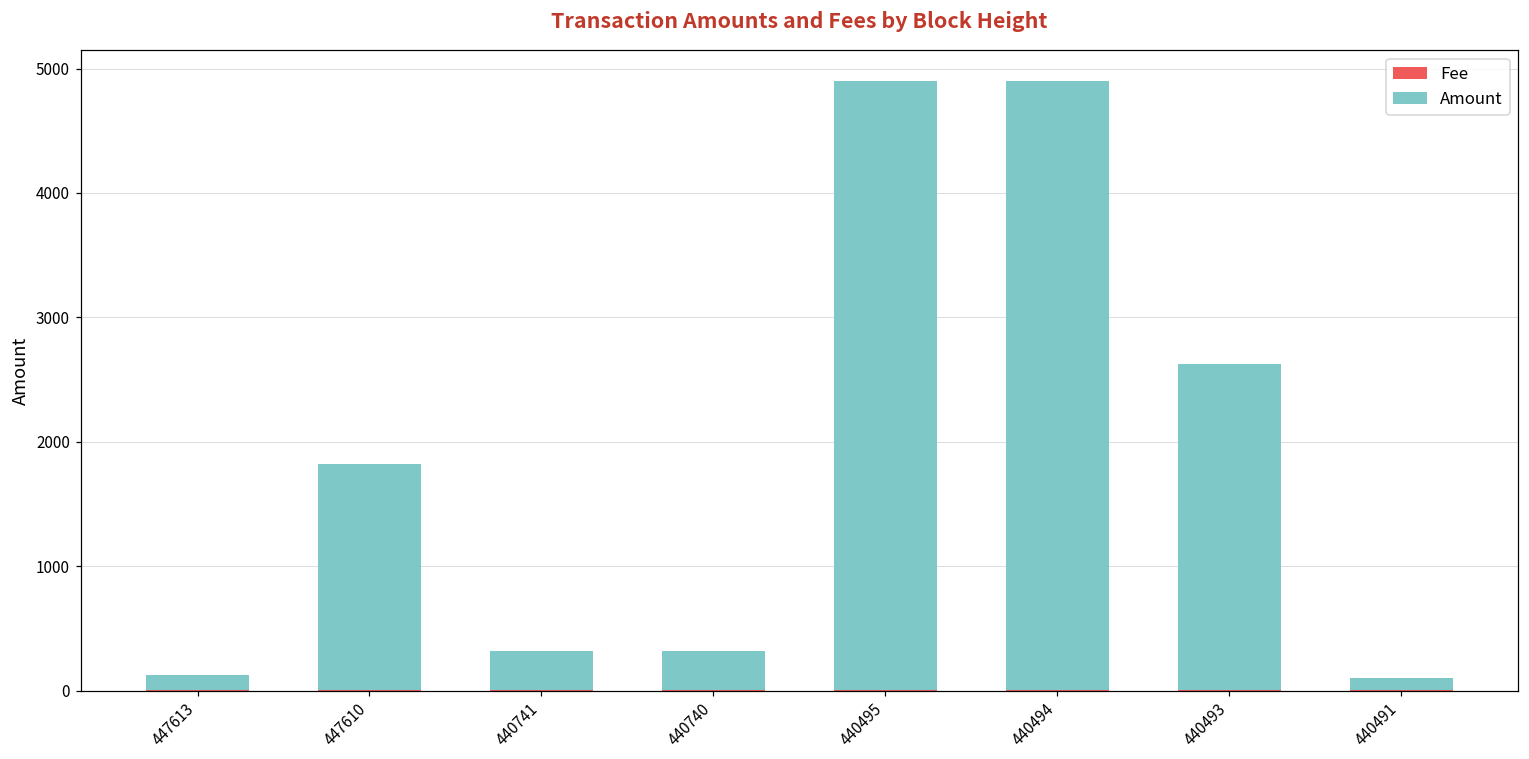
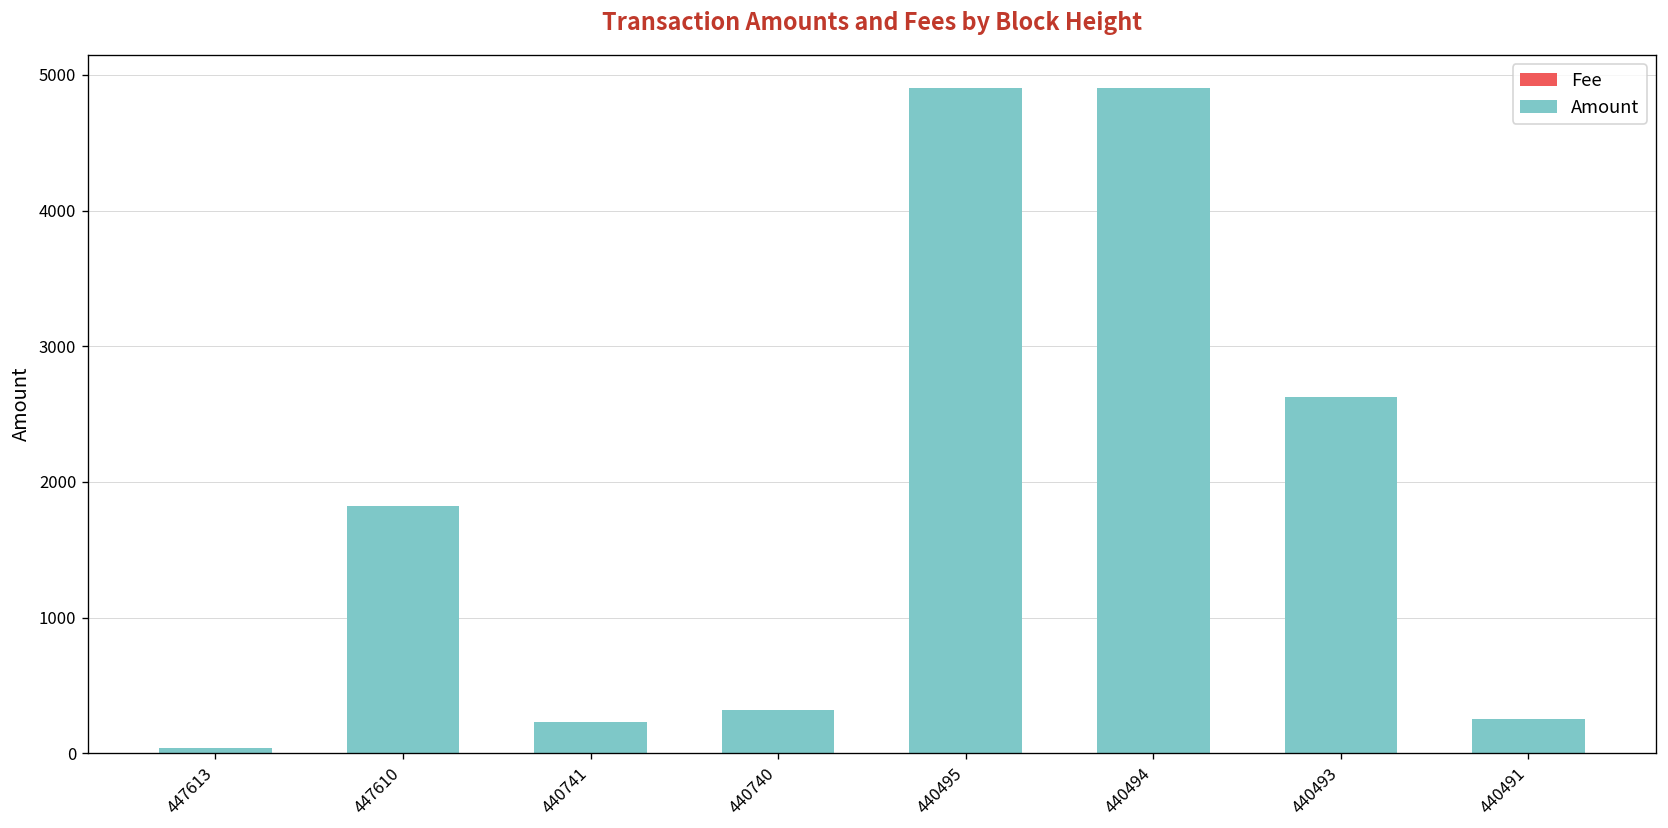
  {
    "Amount": {
-     "447613": 130,
+     "447613": 40,
      "447610": 1820,
-     "440741": 320,
+     "440741": 230,
      "440740": 320,
      "440495": 4900,
      "440494": 4900,
      "440493": 2620,
-     "440491": 100
+     "440491": 250
    }
  }
